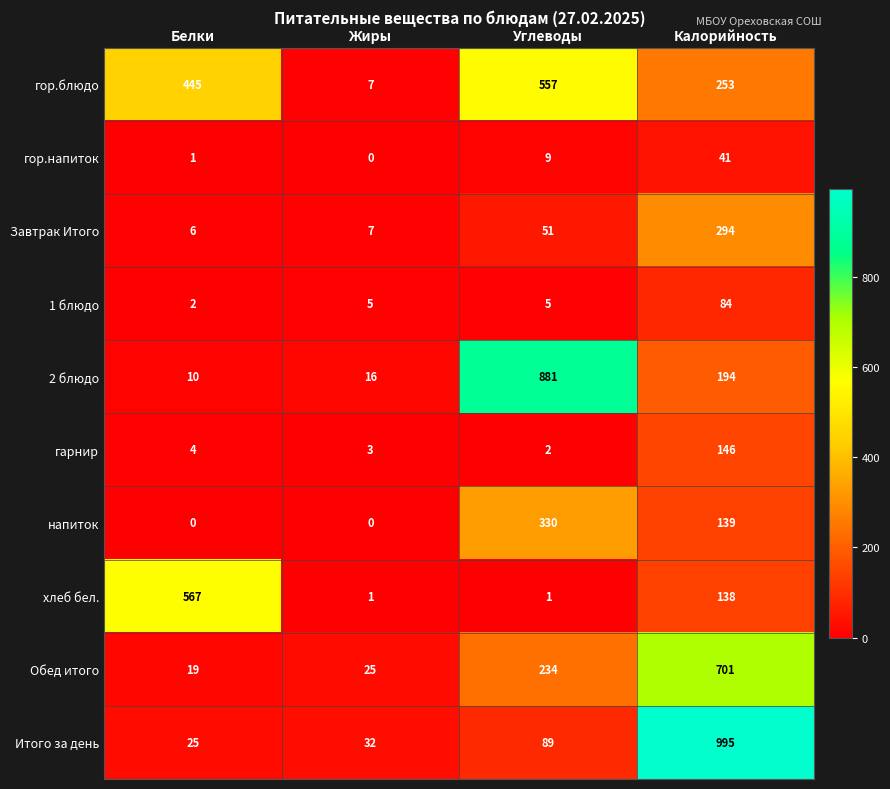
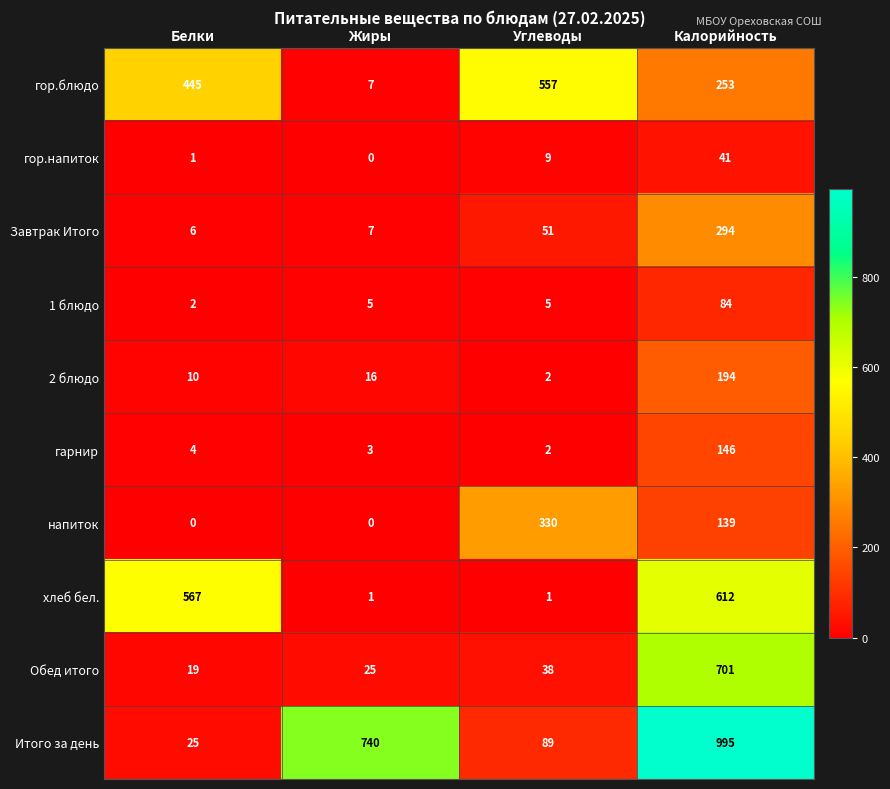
  {
    "гор.блюдо": {
      "Белки": 445,
      "Жиры": 7,
      "Углеводы": 557,
      "Калорийность": 253
    },
    "гор.напиток": {
      "Белки": 1,
      "Жиры": 0,
      "Углеводы": 9,
      "Калорийность": 41
    },
    "Завтрак Итого": {
      "Белки": 6,
      "Жиры": 7,
      "Углеводы": 51,
      "Калорийность": 294
    },
    "1 блюдо": {
      "Белки": 2,
      "Жиры": 5,
      "Углеводы": 5,
      "Калорийность": 84
    },
    "2 блюдо": {
      "Белки": 10,
      "Жиры": 16,
-     "Углеводы": 881,
+     "Углеводы": 2,
      "Калорийность": 194
    },
    "гарнир": {
      "Белки": 4,
      "Жиры": 3,
      "Углеводы": 2,
      "Калорийность": 146
    },
    "напиток": {
      "Белки": 0,
      "Жиры": 0,
      "Углеводы": 330,
      "Калорийность": 139
    },
    "хлеб бел.": {
      "Белки": 567,
      "Жиры": 1,
      "Углеводы": 1,
-     "Калорийность": 138
+     "Калорийность": 612
    },
    "Обед итого": {
      "Белки": 19,
      "Жиры": 25,
-     "Углеводы": 234,
+     "Углеводы": 38,
      "Калорийность": 701
    },
    "Итого за день": {
      "Белки": 25,
-     "Жиры": 32,
+     "Жиры": 740,
      "Углеводы": 89,
      "Калорийность": 995
    }
  }
